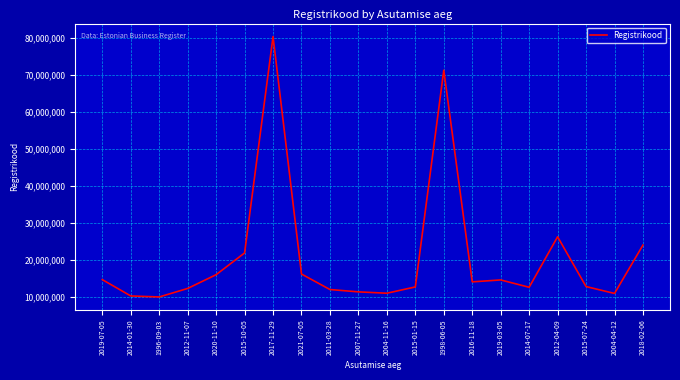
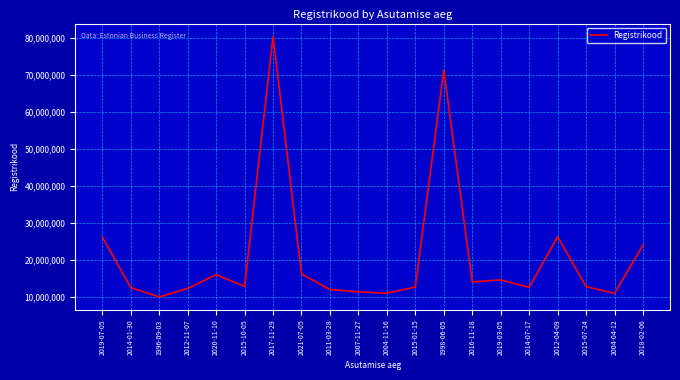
  {
-   "2019-07-05": "15,000,000",
-   "2014-01-30": "10,000,000",
+   "2019-07-05": "26,000,000",
+   "2014-01-30": "13,000,000",
    "1996-09-03": "10,000,000",
    "2012-11-07": "12,000,000",
    "2020-11-10": "16,000,000",
-   "2015-10-05": "22,000,000",
+   "2015-10-05": "13,000,000",
    "2017-11-29": "80,000,000",
    "2021-07-05": "16,000,000",
    "2011-03-28": "12,000,000",
    "2007-11-27": "11,000,000",
    "2004-11-16": "11,000,000",
    "2015-01-15": "13,000,000",
    "1998-06-05": "71,000,000",
    "2016-11-18": "14,000,000",
    "2019-03-05": "15,000,000",
    "2014-07-17": "13,000,000",
    "2012-04-09": "26,000,000",
    "2015-07-24": "13,000,000",
    "2004-04-12": "11,000,000",
    "2018-02-06": "24,000,000"
  }
